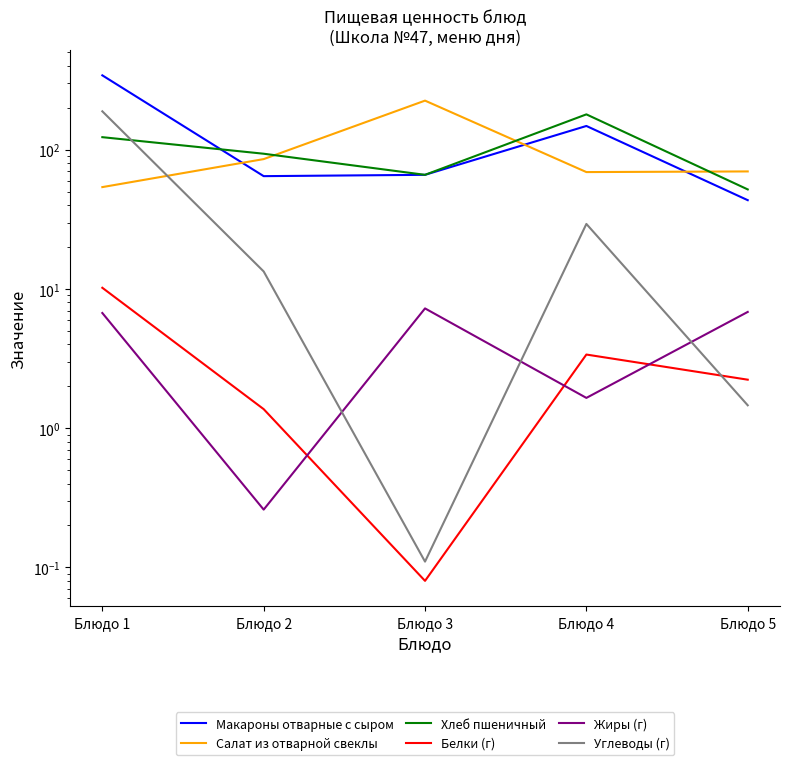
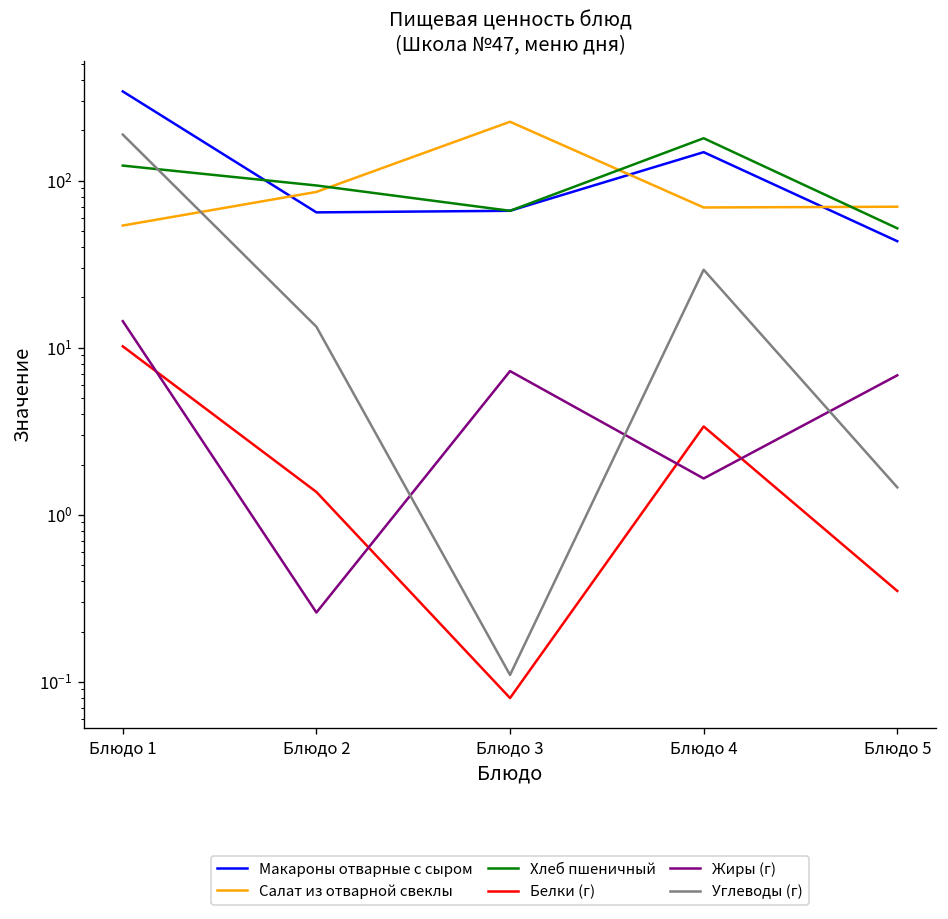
  {
    "Макароны отварные с сыром": {
      "Блюдо 1": 340,
      "Блюдо 2": 60,
      "Блюдо 4": 150,
      "Блюдо 5": 43
    },
    "Салат из отварной свеклы": {
      "Блюдо 1": 54,
      "Блюдо 2": 90,
      "Блюдо 3": 230,
      "Блюдо 4": 70,
      "Блюдо 5": 70
    },
    "Хлеб пшеничный": {
      "Блюдо 1": 120,
      "Блюдо 2": 90,
      "Блюдо 4": 180,
      "Блюдо 5": 52
    },
    "Белки (г)": {
      "Блюдо 1": 10,
      "Блюдо 2": 1.4,
      "Блюдо 3": 0.08,
      "Блюдо 4": 3.4,
-     "Блюдо 5": 2.2
+     "Блюдо 5": 0.35
    },
    "Жиры (г)": {
-     "Блюдо 1": 7,
+     "Блюдо 1": 14,
      "Блюдо 2": 0.26,
      "Блюдо 3": 7,
      "Блюдо 4": 1.7,
      "Блюдо 5": 7
    },
    "Углеводы (г)": {
      "Блюдо 1": 190,
      "Блюдо 2": 13,
      "Блюдо 3": 0.11,
      "Блюдо 4": 29,
      "Блюдо 5": 1.5
    }
  }
